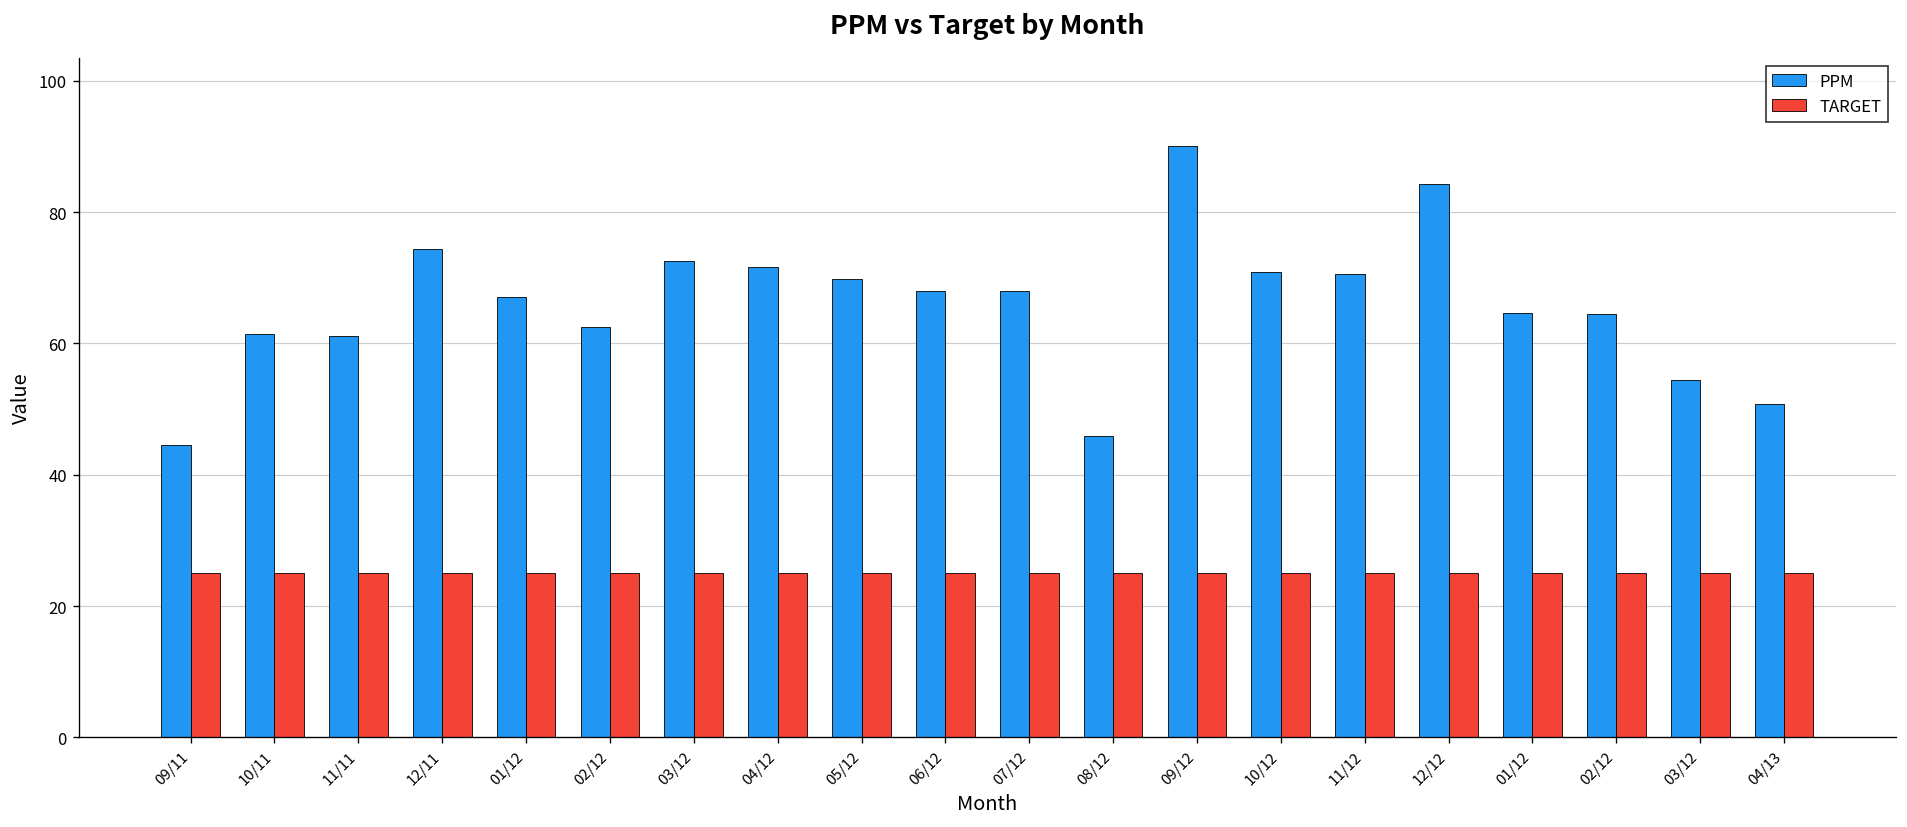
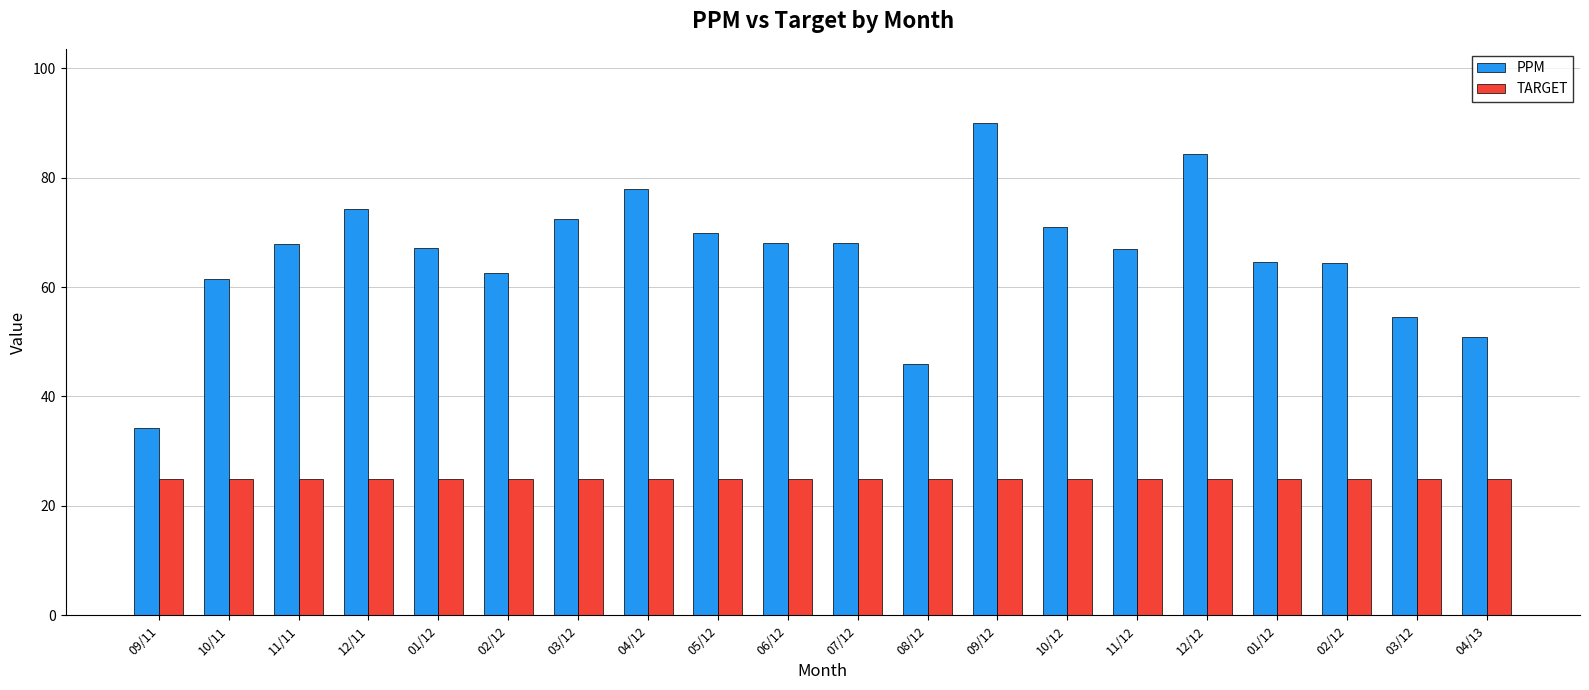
  {
    "PPM": {
-     "09/11": 44,
+     "09/11": 34,
      "10/11": 61,
-     "11/11": 61,
+     "11/11": 68,
      "12/11": 74,
-     "04/12": 72,
+     "04/12": 78,
      "05/12": 70,
      "06/12": 68,
      "07/12": 68,
      "08/12": 46,
      "09/12": 90,
      "10/12": 71,
-     "11/12": 71,
+     "11/12": 67,
      "12/12": 84,
      "04/13": 51
    },
    "TARGET": {
      "09/11": 25,
      "10/11": 25,
      "11/11": 25,
      "12/11": 25,
      "04/12": 25,
      "05/12": 25,
      "06/12": 25,
      "07/12": 25,
      "08/12": 25,
      "09/12": 25,
      "10/12": 25,
      "11/12": 25,
      "12/12": 25,
      "04/13": 25
    }
  }
